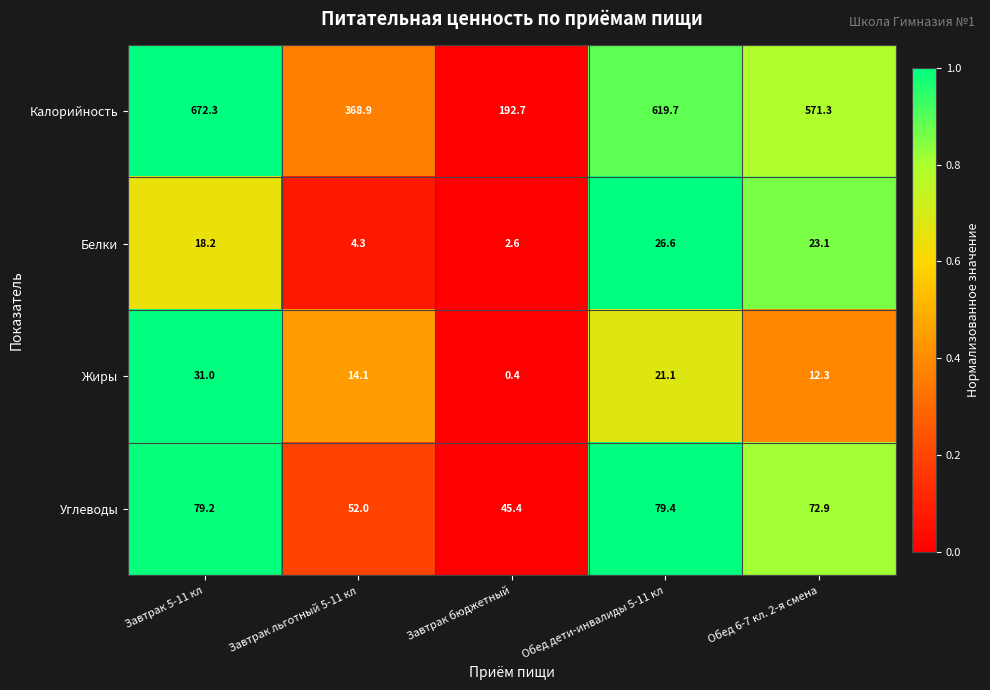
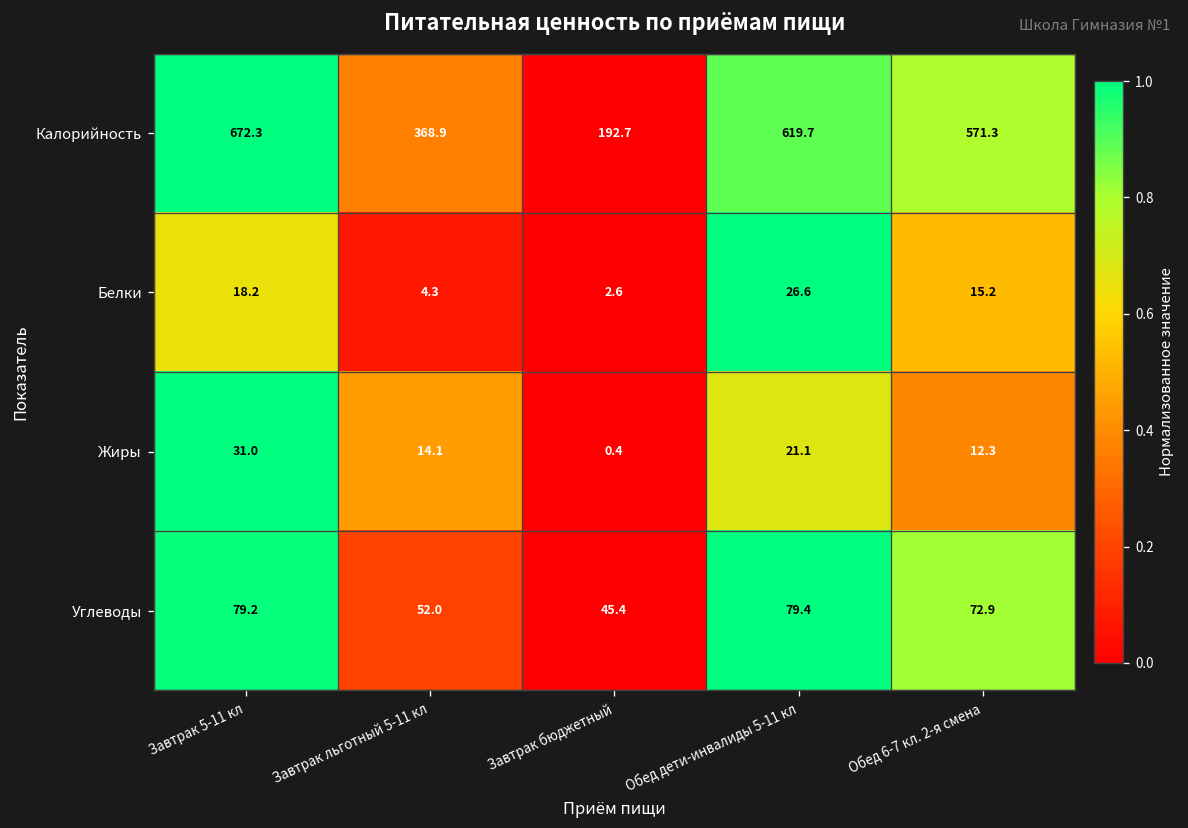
  {
    "Калорийность": {
      "Завтрак 5-11 кл": 672.3,
      "Завтрак льготный 5-11 кл": 368.9,
      "Завтрак бюджетный": 192.7,
      "Обед дети-инвалиды 5-11 кл": 619.7,
      "Обед 6-7 кл. 2-я смена": 571.3
    },
    "Белки": {
      "Завтрак 5-11 кл": 18.2,
      "Завтрак льготный 5-11 кл": 4.3,
      "Завтрак бюджетный": 2.6,
      "Обед дети-инвалиды 5-11 кл": 26.6,
-     "Обед 6-7 кл. 2-я смена": 23.1
+     "Обед 6-7 кл. 2-я смена": 15.2
    },
    "Жиры": {
      "Завтрак 5-11 кл": 31.0,
      "Завтрак льготный 5-11 кл": 14.1,
      "Завтрак бюджетный": 0.4,
      "Обед дети-инвалиды 5-11 кл": 21.1,
      "Обед 6-7 кл. 2-я смена": 12.3
    },
    "Углеводы": {
      "Завтрак 5-11 кл": 79.2,
      "Завтрак льготный 5-11 кл": 52.0,
      "Завтрак бюджетный": 45.4,
      "Обед дети-инвалиды 5-11 кл": 79.4,
      "Обед 6-7 кл. 2-я смена": 72.9
    }
  }
